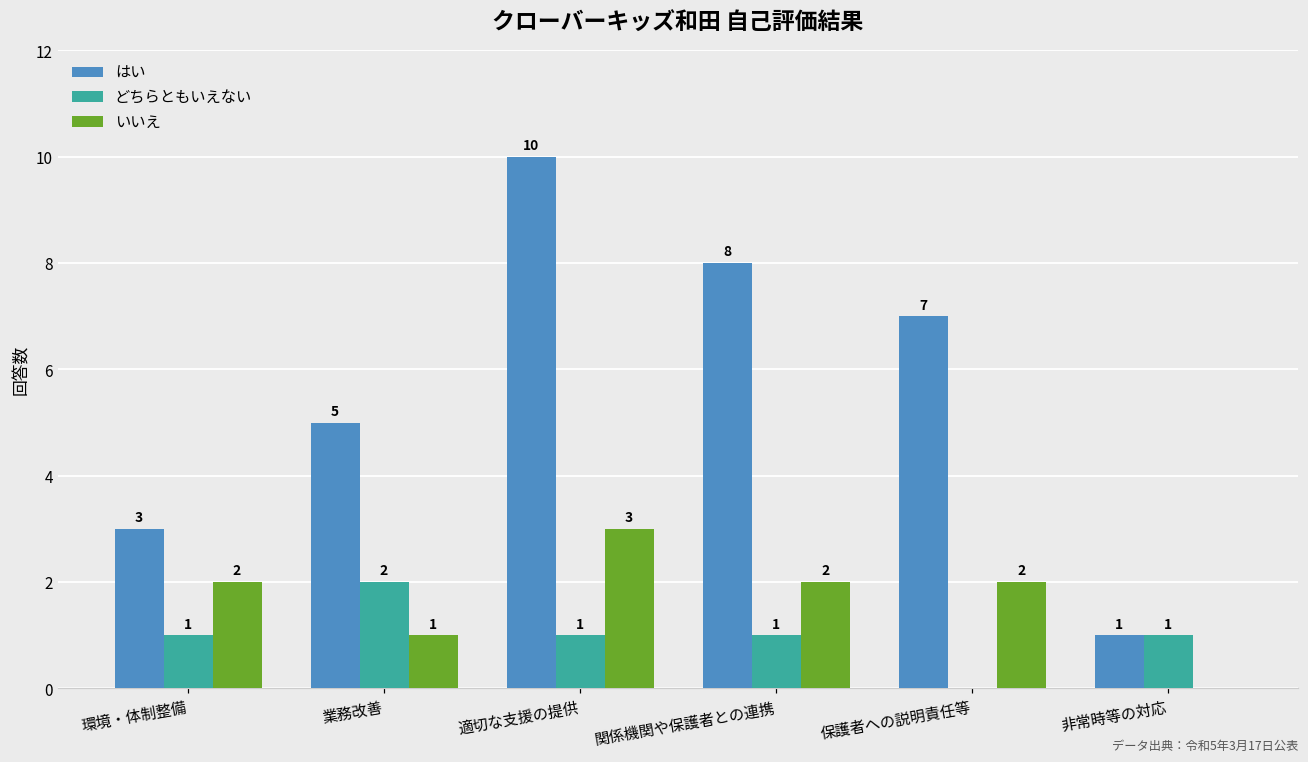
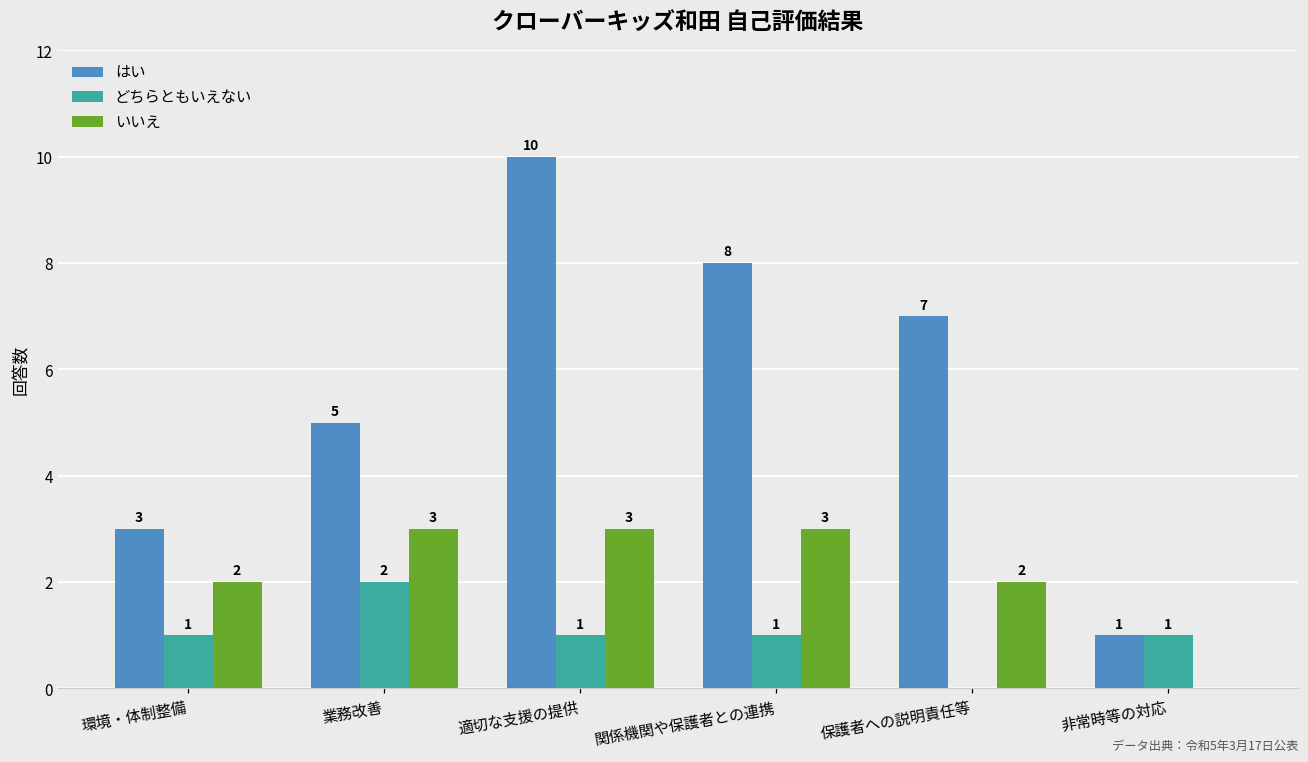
  {
    "いいえ": {
      "環境・体制整備": 2,
-     "業務改善": 1,
+     "業務改善": 3,
      "適切な支援の提供": 3,
-     "関係機関や保護者との連携": 2,
+     "関係機関や保護者との連携": 3,
      "保護者への説明責任等": 2
    }
  }
